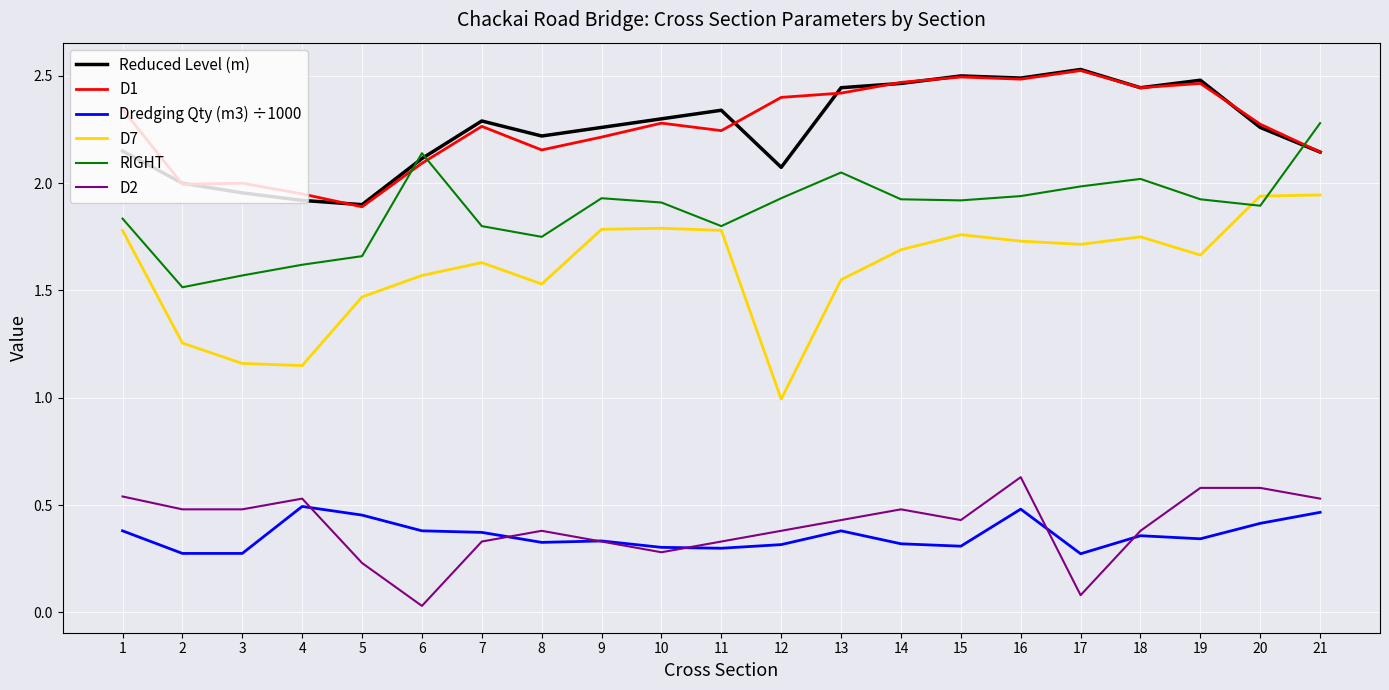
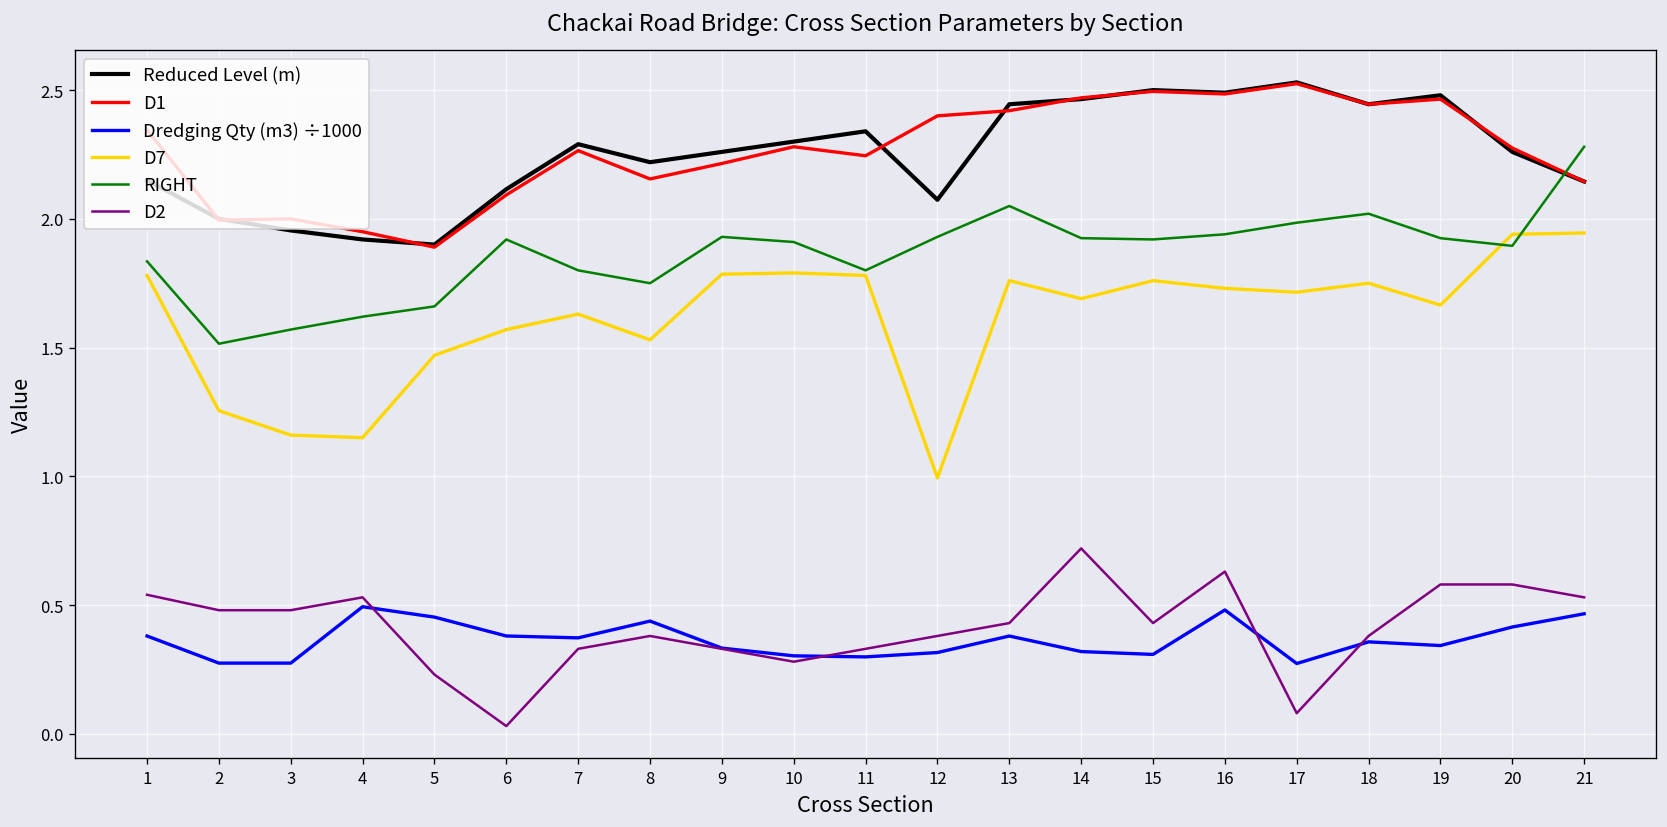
  {
    "Reduced Level (m)": {
      "6": 2.12,
      "7": 2.29,
      "8": 2.22,
      "9": 2.26,
      "10": 2.30,
      "11": 2.34,
      "12": 2.07,
      "13": 2.45,
      "19": 2.48,
      "20": 2.26
    },
    "D1": {
      "6": 2.09,
      "7": 2.27,
      "8": 2.16,
      "9": 2.22,
      "10": 2.28,
      "11": 2.25,
      "12": 2.40,
      "13": 2.42,
      "19": 2.47,
      "20": 2.28
    },
    "Dredging Qty (m3) ÷1000": {
      "1": 0.38,
      "2": 0.27,
      "3": 0.27,
      "4": 0.49,
      "5": 0.45,
      "6": 0.38,
      "7": 0.37,
-     "8": 0.33,
+     "8": 0.44,
      "10": 0.30,
      "11": 0.30,
      "12": 0.32,
      "13": 0.38,
      "14": 0.32,
      "15": 0.31,
      "16": 0.48,
      "17": 0.27,
      "18": 0.36,
      "19": 0.34,
      "20": 0.41,
      "21": 0.47
    },
    "D7": {
      "1": 1.78,
      "2": 1.26,
      "3": 1.16,
      "4": 1.15,
      "5": 1.47,
      "6": 1.57,
      "7": 1.63,
      "8": 1.53,
      "9": 1.79,
      "10": 1.79,
      "11": 1.78,
      "12": 0.99,
-     "13": 1.55,
+     "13": 1.76,
      "14": 1.69,
      "15": 1.76,
      "16": 1.73,
      "17": 1.72,
      "18": 1.75,
      "19": 1.67,
      "20": 1.94,
      "21": 1.95
    },
    "RIGHT": {
      "1": 1.84,
      "2": 1.52,
      "3": 1.57,
      "4": 1.62,
      "5": 1.66,
-     "6": 2.14,
+     "6": 1.92,
      "7": 1.80,
      "8": 1.75,
      "9": 1.93,
      "10": 1.91,
      "11": 1.80,
      "12": 1.93,
      "13": 2.05,
      "14": 1.93,
      "15": 1.92,
      "16": 1.94,
      "17": 1.99,
      "18": 2.02,
      "19": 1.93,
      "20": 1.90,
      "21": 2.28
    },
    "D2": {
      "1": 0.54,
      "2": 0.48,
      "3": 0.48,
      "4": 0.53,
      "5": 0.23,
      "6": 0.03,
      "7": 0.33,
      "8": 0.38,
      "10": 0.28,
      "11": 0.33,
      "12": 0.38,
      "13": 0.43,
-     "14": 0.48,
+     "14": 0.72,
      "15": 0.43,
      "16": 0.63,
      "17": 0.08,
      "18": 0.38,
      "19": 0.58,
      "20": 0.58,
      "21": 0.53
    }
  }
